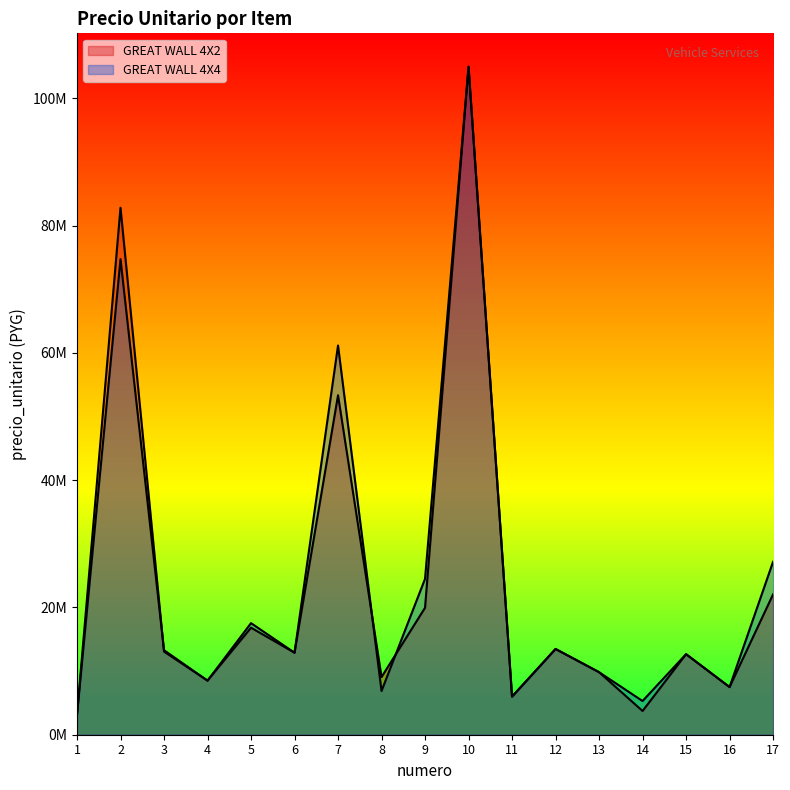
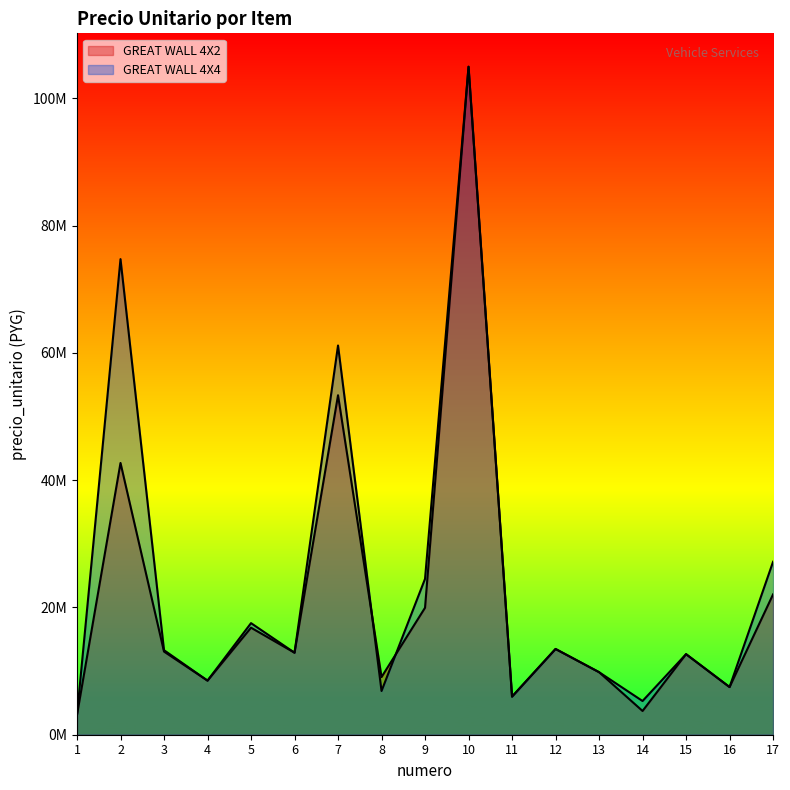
  {
    "GREAT WALL 4X2": {
-     "2": 83000000,
+     "2": 43000000,
      "5": 17000000,
      "7": 53000000,
      "8": 9000000,
      "9": 20000000,
      "14": 4000000,
      "17": 22000000
    },
    "GREAT WALL 4X4": {
      "2": 75000000,
      "5": 18000000,
      "7": 61000000,
      "8": 7000000,
      "9": 24000000,
      "14": 5000000,
      "17": 27000000
    }
  }
